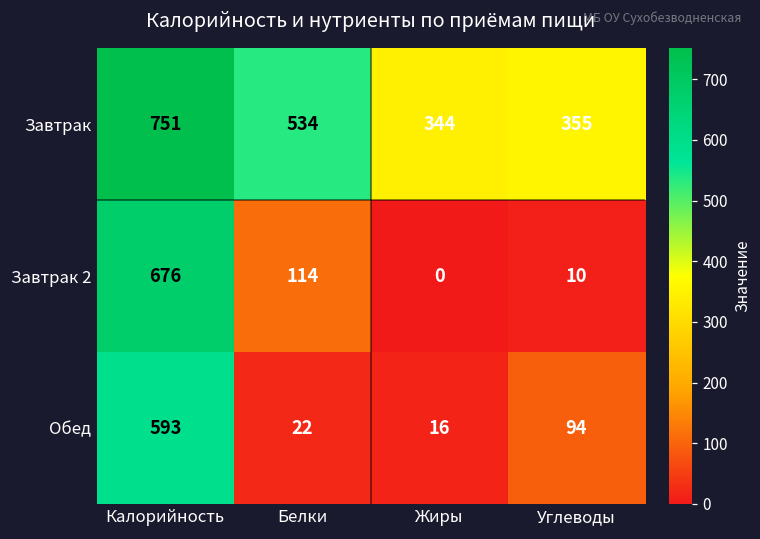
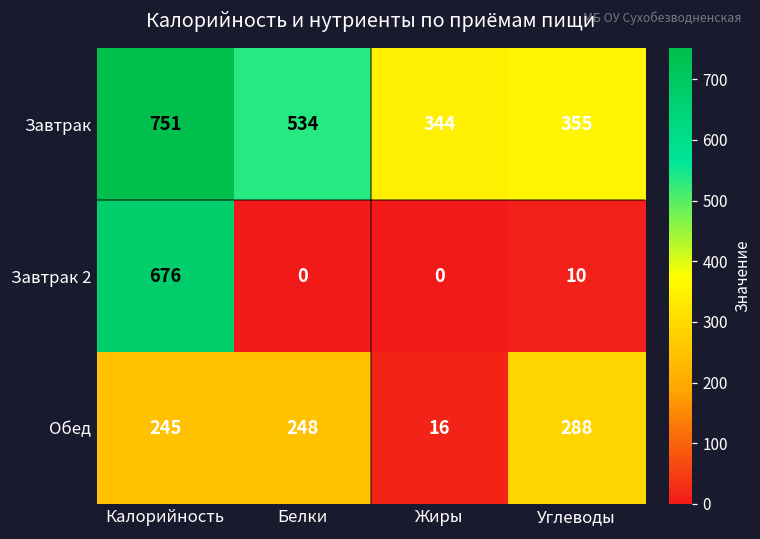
  {
    "Завтрак": {
      "Калорийность": 751,
      "Белки": 534,
      "Жиры": 344,
      "Углеводы": 355
    },
    "Завтрак 2": {
      "Калорийность": 676,
-     "Белки": 114,
+     "Белки": 0,
      "Жиры": 0,
      "Углеводы": 10
    },
    "Обед": {
-     "Калорийность": 593,
-     "Белки": 22,
+     "Калорийность": 245,
+     "Белки": 248,
      "Жиры": 16,
-     "Углеводы": 94
+     "Углеводы": 288
    }
  }
